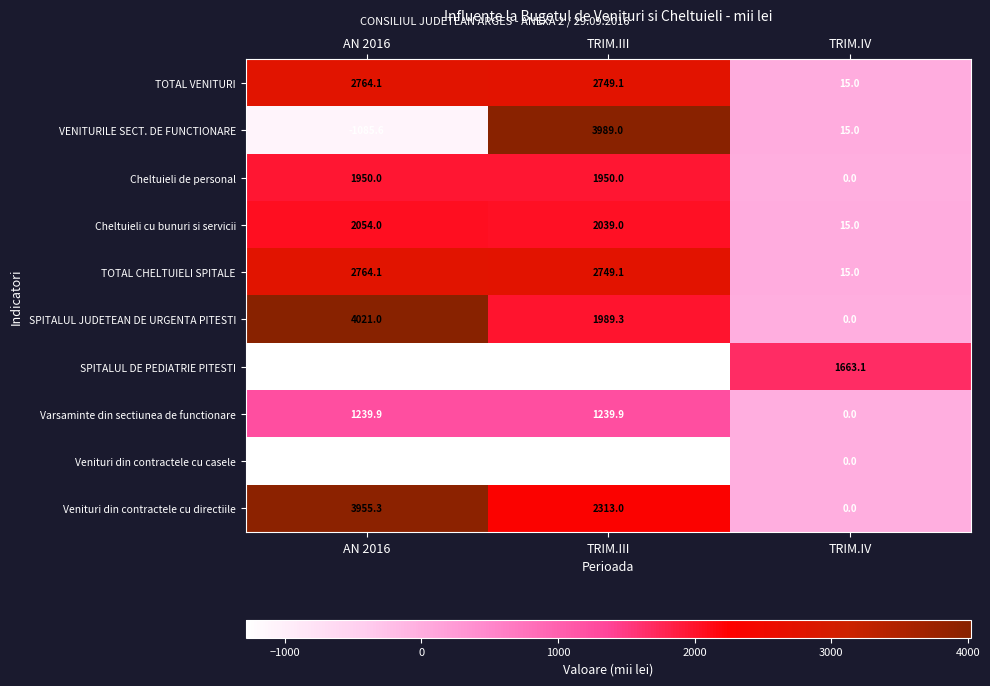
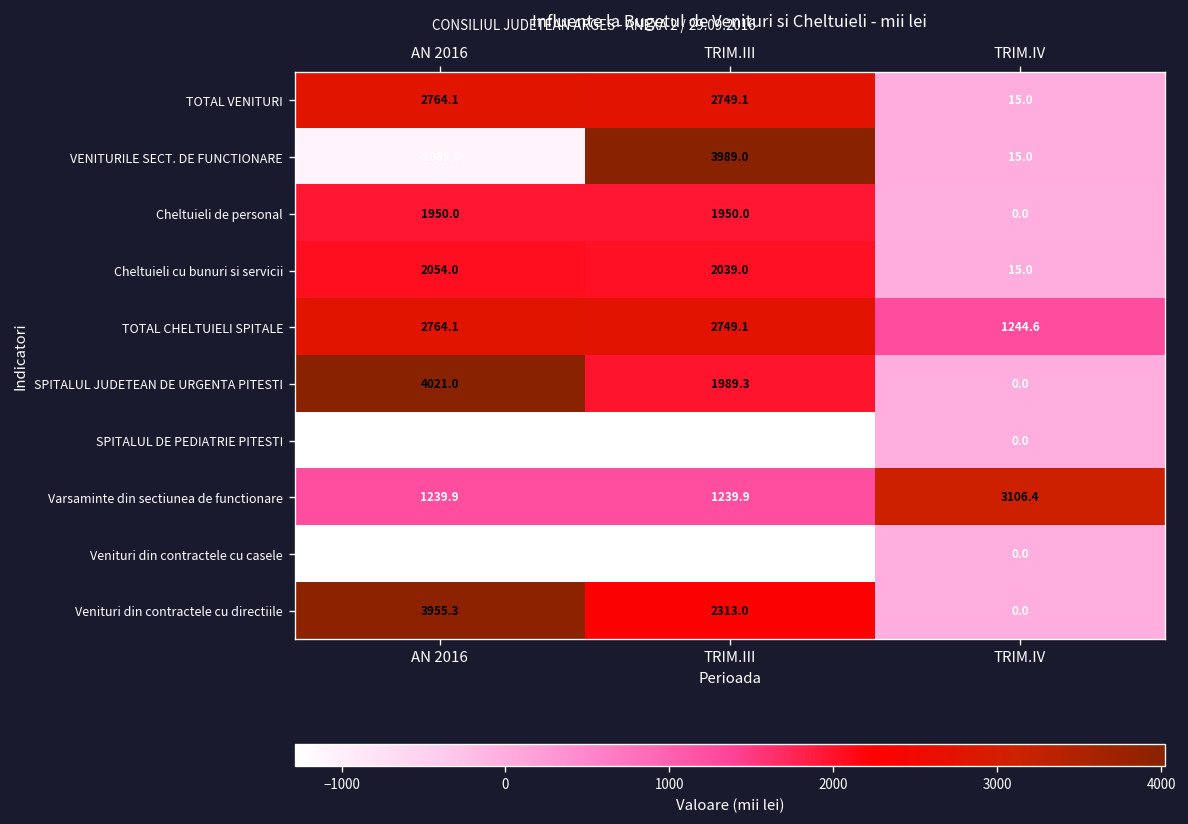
  {
    "TOTAL VENITURI": {
      "AN 2016": 2764.1,
      "TRIM.III": 2749.1,
      "TRIM.IV": 15.0
    },
    "VENITURILE SECT. DE FUNCTIONARE": {
      "TRIM.III": 3989.0,
      "TRIM.IV": 15.0
    },
    "Cheltuieli de personal": {
      "AN 2016": 1950.0,
      "TRIM.III": 1950.0,
      "TRIM.IV": 0.0
    },
    "Cheltuieli cu bunuri si servicii": {
      "AN 2016": 2054.0,
      "TRIM.III": 2039.0,
      "TRIM.IV": 15.0
    },
    "TOTAL CHELTUIELI SPITALE": {
      "AN 2016": 2764.1,
      "TRIM.III": 2749.1,
-     "TRIM.IV": 15.0
+     "TRIM.IV": 1244.6
    },
    "SPITALUL JUDETEAN DE URGENTA PITESTI": {
      "AN 2016": 4021.0,
      "TRIM.III": 1989.3,
      "TRIM.IV": 0.0
    },
    "SPITALUL DE PEDIATRIE PITESTI": {
-     "TRIM.IV": 1663.1
+     "TRIM.IV": 0.0
    },
    "Varsaminte din sectiunea de functionare": {
      "AN 2016": 1239.9,
      "TRIM.III": 1239.9,
-     "TRIM.IV": 0.0
+     "TRIM.IV": 3106.4
    },
    "Venituri din contractele cu casele": {
      "TRIM.IV": 0.0
    },
    "Venituri din contractele cu directiile": {
      "AN 2016": 3955.3,
      "TRIM.III": 2313.0,
      "TRIM.IV": 0.0
    }
  }
